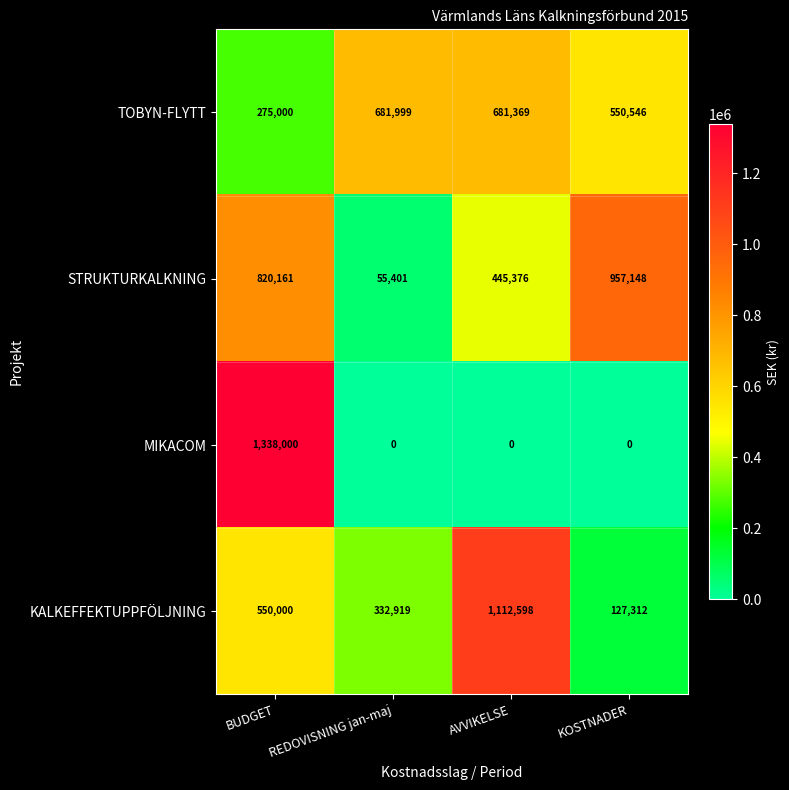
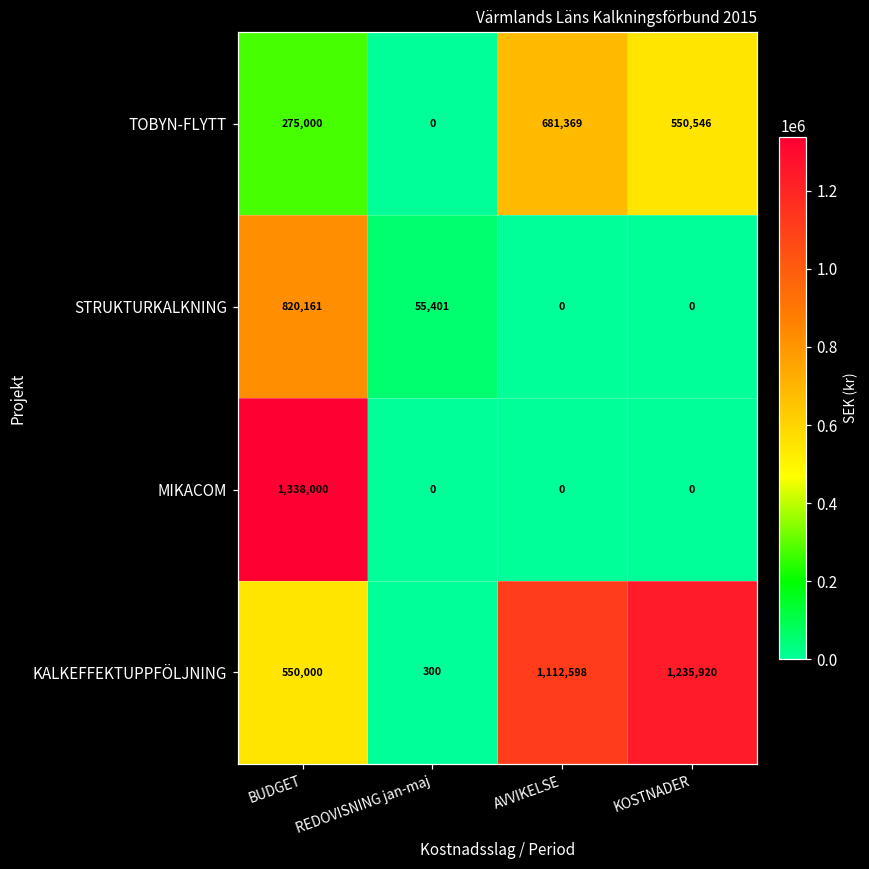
  {
    "TOBYN-FLYTT": {
      "BUDGET": "275,000",
-     "REDOVISNING jan-maj": "681,999",
+     "REDOVISNING jan-maj": "0",
      "AVVIKELSE": "681,369",
      "KOSTNADER": "550,546"
    },
    "STRUKTURKALKNING": {
      "BUDGET": "820,161",
      "REDOVISNING jan-maj": "55,401",
-     "AVVIKELSE": "445,376",
-     "KOSTNADER": "957,148"
+     "AVVIKELSE": "0",
+     "KOSTNADER": "0"
    },
    "MIKACOM": {
      "BUDGET": "1,338,000",
      "REDOVISNING jan-maj": "0",
      "AVVIKELSE": "0",
      "KOSTNADER": "0"
    },
    "KALKEFFEKTUPPFÖLJNING": {
      "BUDGET": "550,000",
-     "REDOVISNING jan-maj": "332,919",
+     "REDOVISNING jan-maj": "300",
      "AVVIKELSE": "1,112,598",
-     "KOSTNADER": "127,312"
+     "KOSTNADER": "1,235,920"
    }
  }
